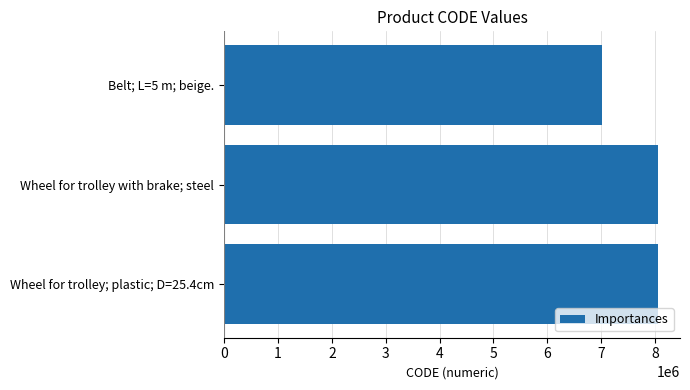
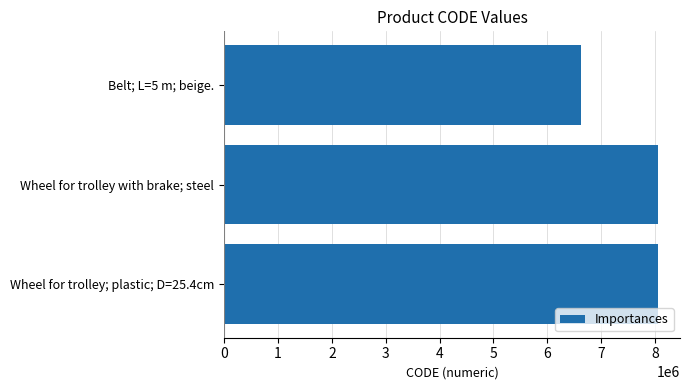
  {
-   "Belt; L=5 m; beige.": 7000000,
+   "Belt; L=5 m; beige.": 6600000,
    "Wheel for trolley with brake; steel": 8100000,
    "Wheel for trolley; plastic; D=25.4cm": 8100000
  }
